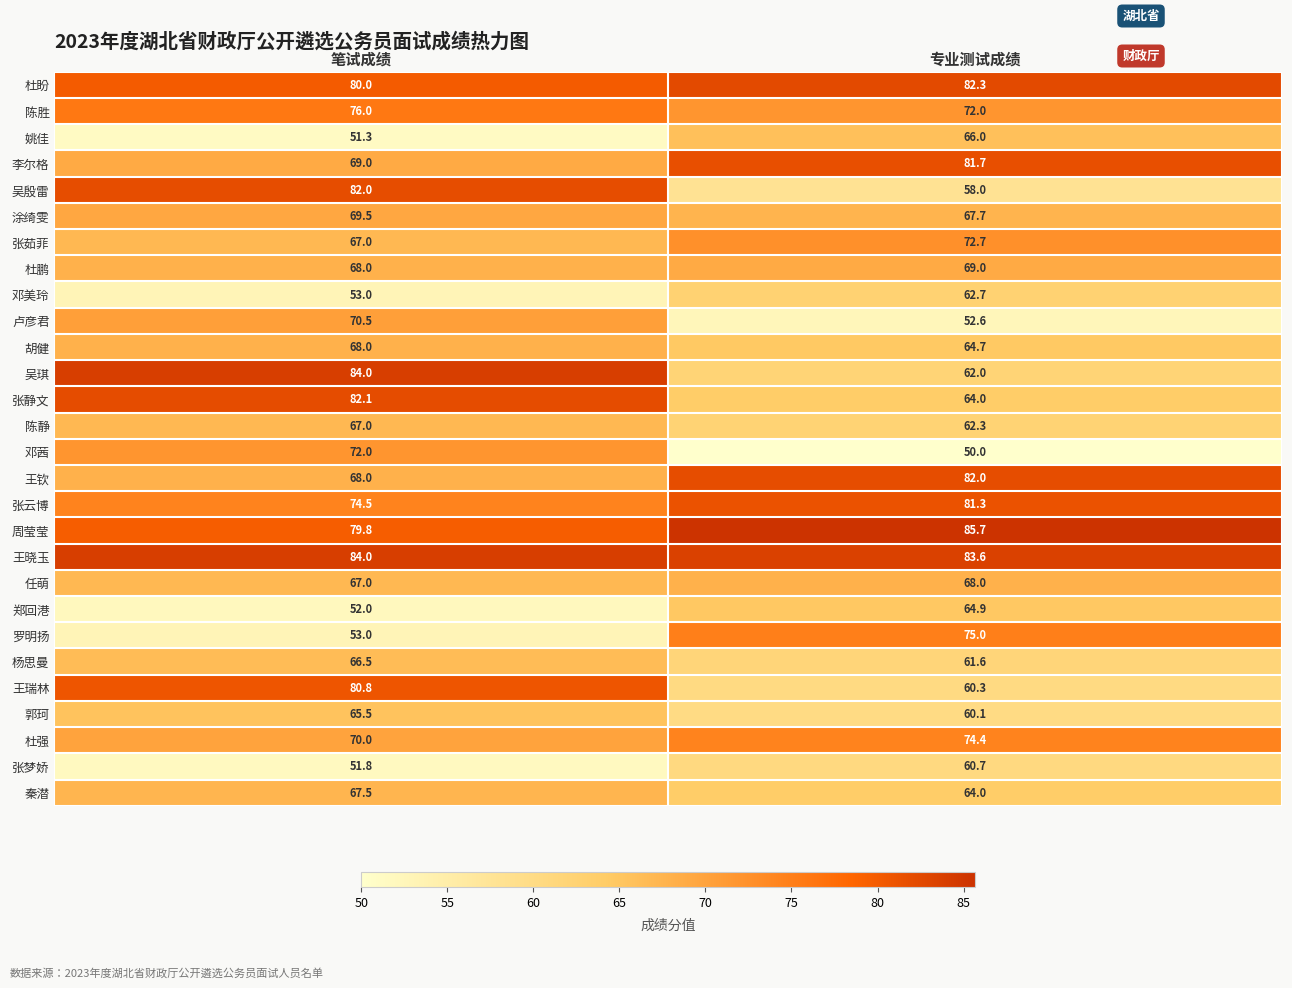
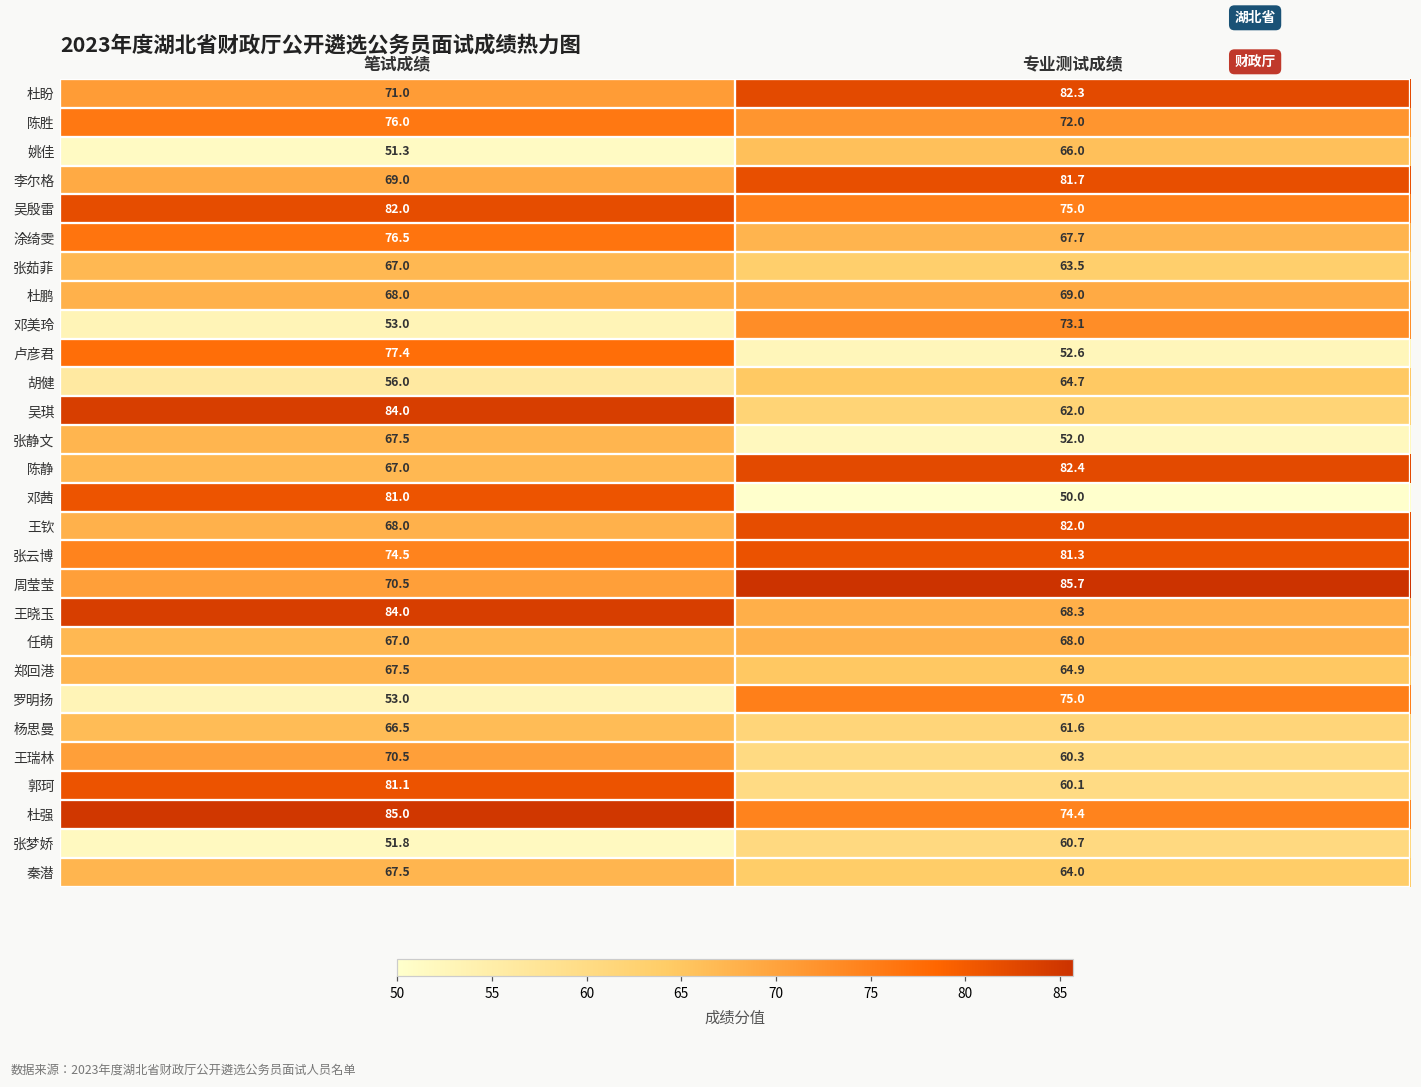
  {
    "杜盼": {
-     "笔试成绩": 80.0,
+     "笔试成绩": 71.0,
      "专业测试成绩": 82.3
    },
    "陈胜": {
      "笔试成绩": 76.0,
      "专业测试成绩": 72.0
    },
    "姚佳": {
      "笔试成绩": 51.3,
      "专业测试成绩": 66.0
    },
    "李尔格": {
      "笔试成绩": 69.0,
      "专业测试成绩": 81.7
    },
    "吴殷雷": {
      "笔试成绩": 82.0,
-     "专业测试成绩": 58.0
+     "专业测试成绩": 75.0
    },
    "涂绮雯": {
-     "笔试成绩": 69.5,
+     "笔试成绩": 76.5,
      "专业测试成绩": 67.7
    },
    "张茹菲": {
      "笔试成绩": 67.0,
-     "专业测试成绩": 72.7
+     "专业测试成绩": 63.5
    },
    "杜鹏": {
      "笔试成绩": 68.0,
      "专业测试成绩": 69.0
    },
    "邓美玲": {
      "笔试成绩": 53.0,
-     "专业测试成绩": 62.7
+     "专业测试成绩": 73.1
    },
    "卢彦君": {
-     "笔试成绩": 70.5,
+     "笔试成绩": 77.4,
      "专业测试成绩": 52.6
    },
    "胡健": {
-     "笔试成绩": 68.0,
+     "笔试成绩": 56.0,
      "专业测试成绩": 64.7
    },
    "吴琪": {
      "笔试成绩": 84.0,
      "专业测试成绩": 62.0
    },
    "张静文": {
-     "笔试成绩": 82.1,
-     "专业测试成绩": 64.0
+     "笔试成绩": 67.5,
+     "专业测试成绩": 52.0
    },
    "陈静": {
      "笔试成绩": 67.0,
-     "专业测试成绩": 62.3
+     "专业测试成绩": 82.4
    },
    "邓茜": {
-     "笔试成绩": 72.0,
+     "笔试成绩": 81.0,
      "专业测试成绩": 50.0
    },
    "王钦": {
      "笔试成绩": 68.0,
      "专业测试成绩": 82.0
    },
    "张云博": {
      "笔试成绩": 74.5,
      "专业测试成绩": 81.3
    },
    "周莹莹": {
-     "笔试成绩": 79.8,
+     "笔试成绩": 70.5,
      "专业测试成绩": 85.7
    },
    "王晓玉": {
      "笔试成绩": 84.0,
-     "专业测试成绩": 83.6
+     "专业测试成绩": 68.3
    },
    "任萌": {
      "笔试成绩": 67.0,
      "专业测试成绩": 68.0
    },
    "郑回港": {
-     "笔试成绩": 52.0,
+     "笔试成绩": 67.5,
      "专业测试成绩": 64.9
    },
    "罗明扬": {
      "笔试成绩": 53.0,
      "专业测试成绩": 75.0
    },
    "杨思曼": {
      "笔试成绩": 66.5,
      "专业测试成绩": 61.6
    },
    "王瑞林": {
-     "笔试成绩": 80.8,
+     "笔试成绩": 70.5,
      "专业测试成绩": 60.3
    },
    "郭珂": {
-     "笔试成绩": 65.5,
+     "笔试成绩": 81.1,
      "专业测试成绩": 60.1
    },
    "杜强": {
-     "笔试成绩": 70.0,
+     "笔试成绩": 85.0,
      "专业测试成绩": 74.4
    },
    "张梦娇": {
      "笔试成绩": 51.8,
      "专业测试成绩": 60.7
    },
    "秦潜": {
      "笔试成绩": 67.5,
      "专业测试成绩": 64.0
    }
  }
